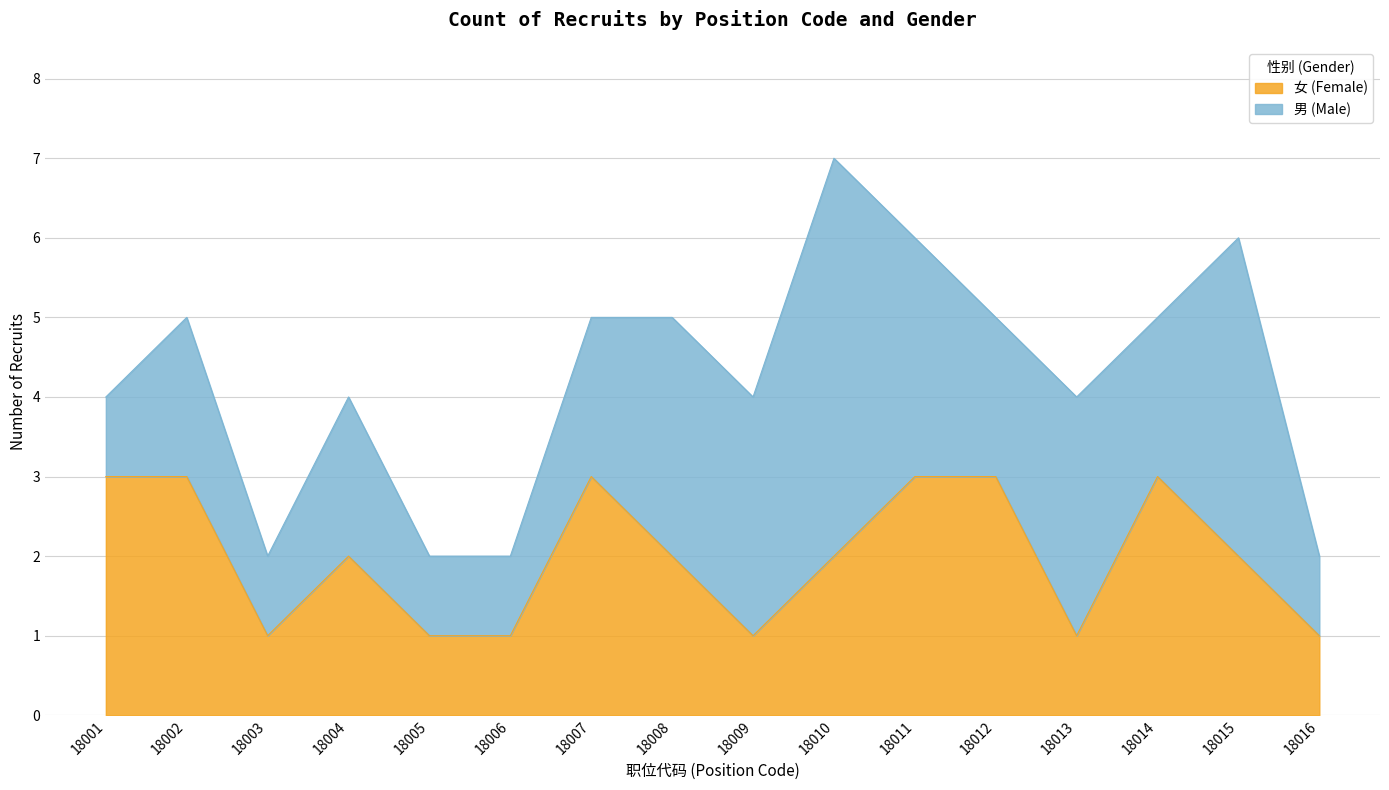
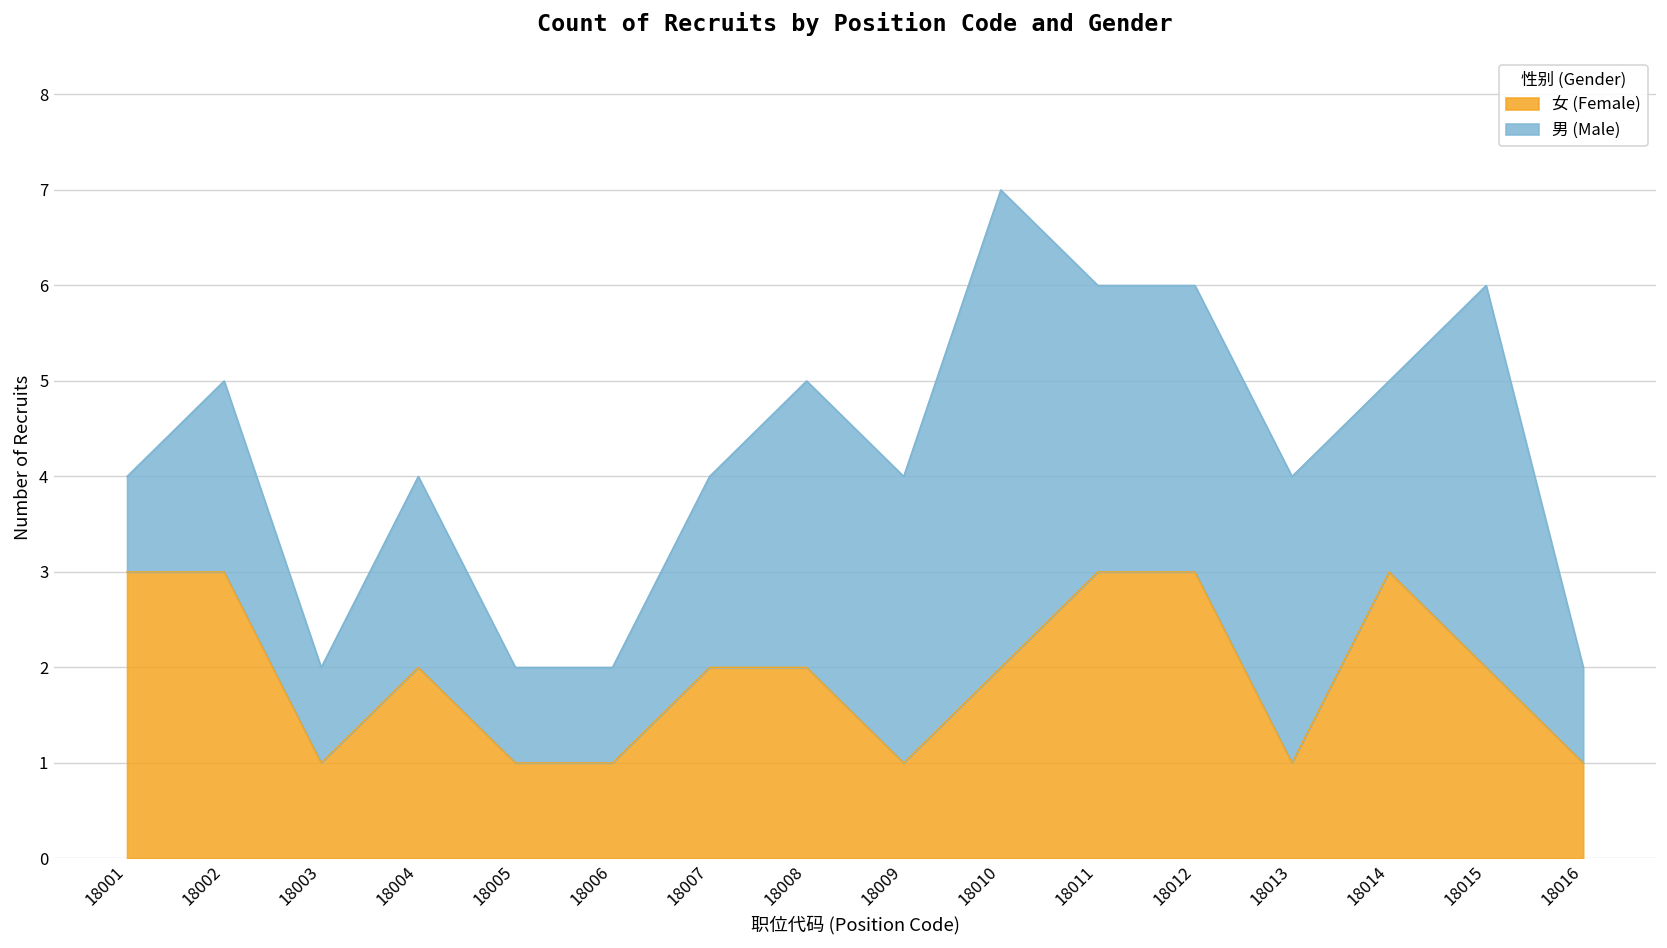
  {
    "女 (Female)": {
      "18001": 3,
      "18002": 3,
      "18003": 1,
      "18004": 2,
      "18005": 1,
      "18006": 1,
-     "18007": 3,
+     "18007": 2,
      "18008": 2,
      "18009": 1,
      "18010": 2,
      "18011": 3,
      "18012": 3,
      "18013": 1,
      "18014": 3,
      "18015": 2,
      "18016": 1
    },
    "男 (Male)": {
      "18001": 1,
      "18002": 2,
      "18003": 1,
      "18004": 2,
      "18005": 1,
      "18006": 1,
      "18007": 2,
      "18008": 3,
      "18009": 3,
      "18010": 5,
      "18011": 3,
-     "18012": 2,
+     "18012": 3,
      "18013": 3,
      "18014": 2,
      "18015": 4,
      "18016": 1
    }
  }
